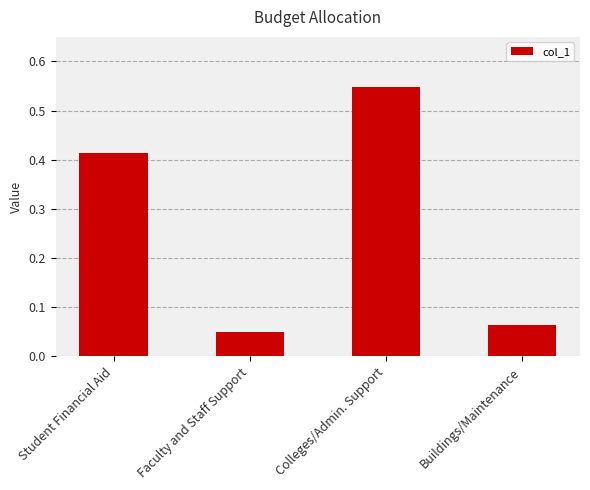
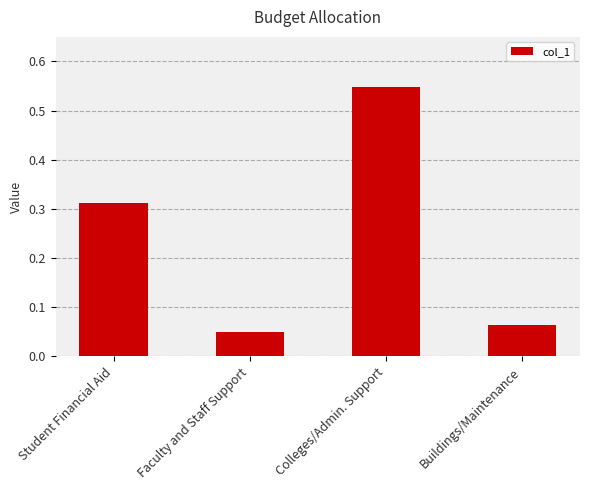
  {
-   "Student Financial Aid": 0.41,
+   "Student Financial Aid": 0.31,
    "Faculty and Staff Support": 0.05,
    "Colleges/Admin. Support": 0.55,
    "Buildings/Maintenance": 0.06
  }
